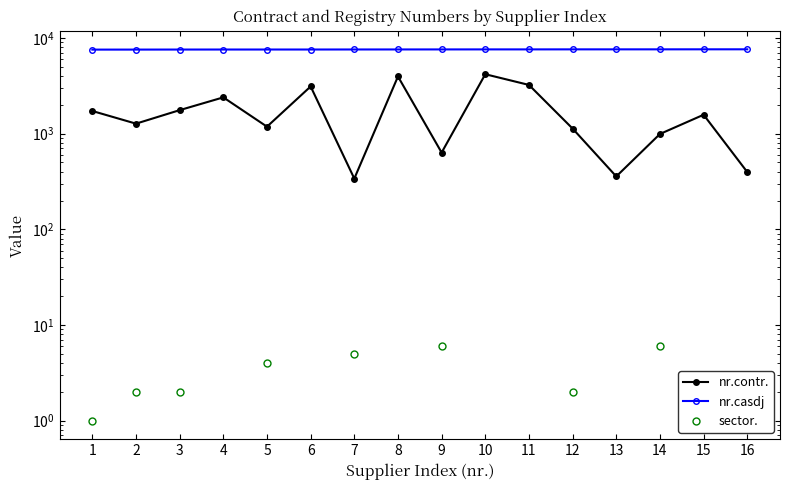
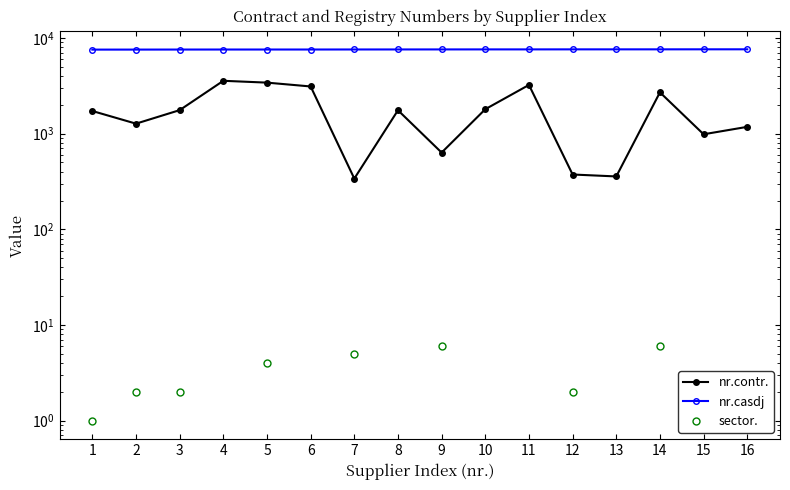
  {
    "nr.contr.": {
      "1": 1700,
      "2": 1300,
      "3": 1800,
-     "4": 2400,
-     "5": 1200,
+     "4": 3600,
+     "5": 3400,
      "6": 3100,
      "7": 340,
-     "8": 4000,
+     "8": 1800,
      "9": 600,
-     "10": 4000,
+     "10": 1800,
      "11": 3200,
-     "12": 1100,
+     "12": 370,
      "13": 360,
-     "14": 1000,
-     "15": 1600,
-     "16": 400
+     "14": 2700,
+     "15": 1000,
+     "16": 1200
    },
    "nr.casdj": {
      "1": 8000,
      "2": 8000,
      "3": 8000,
      "4": 8000,
      "5": 8000,
      "6": 8000,
      "7": 8000,
      "8": 8000,
      "9": 8000,
      "10": 8000,
      "11": 8000,
      "12": 8000,
      "13": 8000,
      "14": 8000,
      "15": 8000,
      "16": 8000
    },
    "sector.": {
      "1": 1,
      "2": 2,
      "3": 2,
      "5": 4,
      "7": 5,
      "9": 6,
      "12": 2,
      "14": 6
    }
  }
